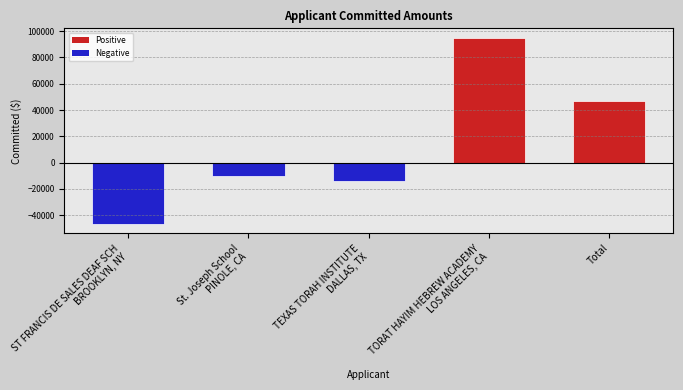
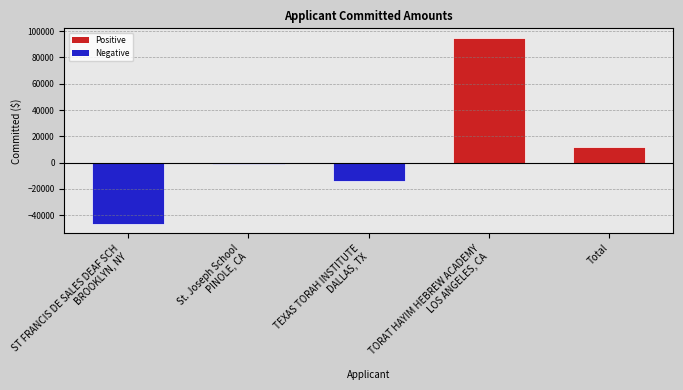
  {
    "ST FRANCIS DE SALES DEAF SCH BROOKLYN, NY": -47000,
-   "St. Joseph School PINOLE, CA": -11000,
+   "St. Joseph School PINOLE, CA": -1000,
    "TEXAS TORAH INSTITUTE DALLAS, TX": -14000,
    "TORAT HAYIM HEBREW ACADEMY LOS ANGELES, CA": 95000,
-   "Total": 47000
+   "Total": 12000
  }
